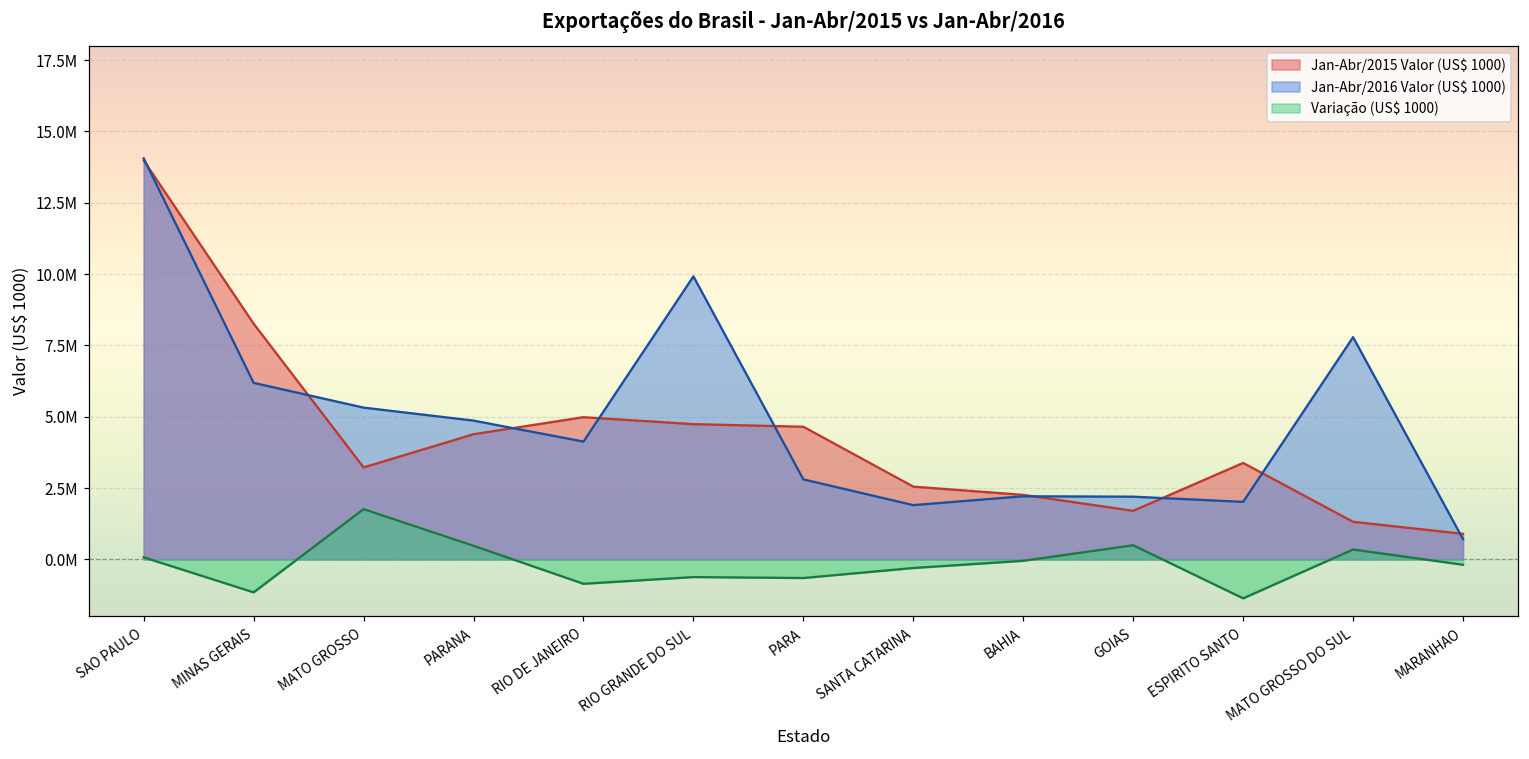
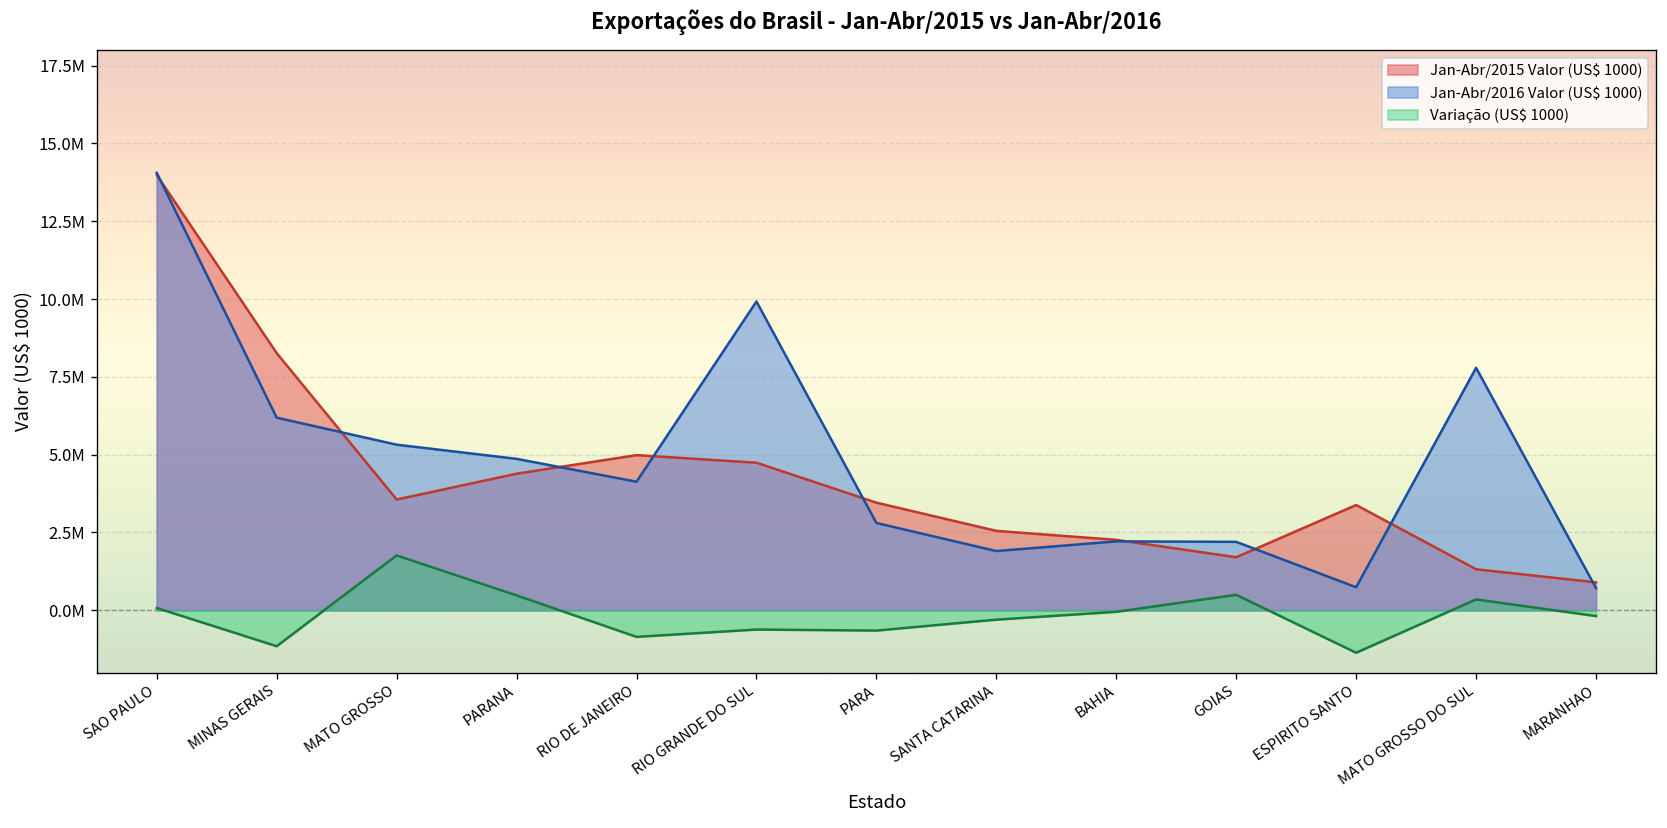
  {
    "Jan-Abr/2015 Valor (US$ 1000)": {
      "MINAS GERAIS": 8300000,
-     "MATO GROSSO": 3200000,
+     "MATO GROSSO": 3600000,
      "PARANA": 4400000,
      "RIO DE JANEIRO": 5000000,
      "RIO GRANDE DO SUL": 4700000,
-     "PARA": 4600000,
+     "PARA": 3500000,
      "SANTA CATARINA": 2600000,
      "GOIAS": 1700000,
      "ESPIRITO SANTO": 3400000,
      "MATO GROSSO DO SUL": 1300000,
      "MARANHAO": 900000
    },
    "Jan-Abr/2016 Valor (US$ 1000)": {
      "MINAS GERAIS": 6200000,
      "MATO GROSSO": 5300000,
      "PARANA": 4900000,
      "RIO DE JANEIRO": 4100000,
      "RIO GRANDE DO SUL": 9900000,
      "PARA": 2800000,
      "SANTA CATARINA": 1900000,
      "GOIAS": 2200000,
-     "ESPIRITO SANTO": 2000000,
+     "ESPIRITO SANTO": 700000,
      "MATO GROSSO DO SUL": 7800000,
      "MARANHAO": 700000
    }
  }
